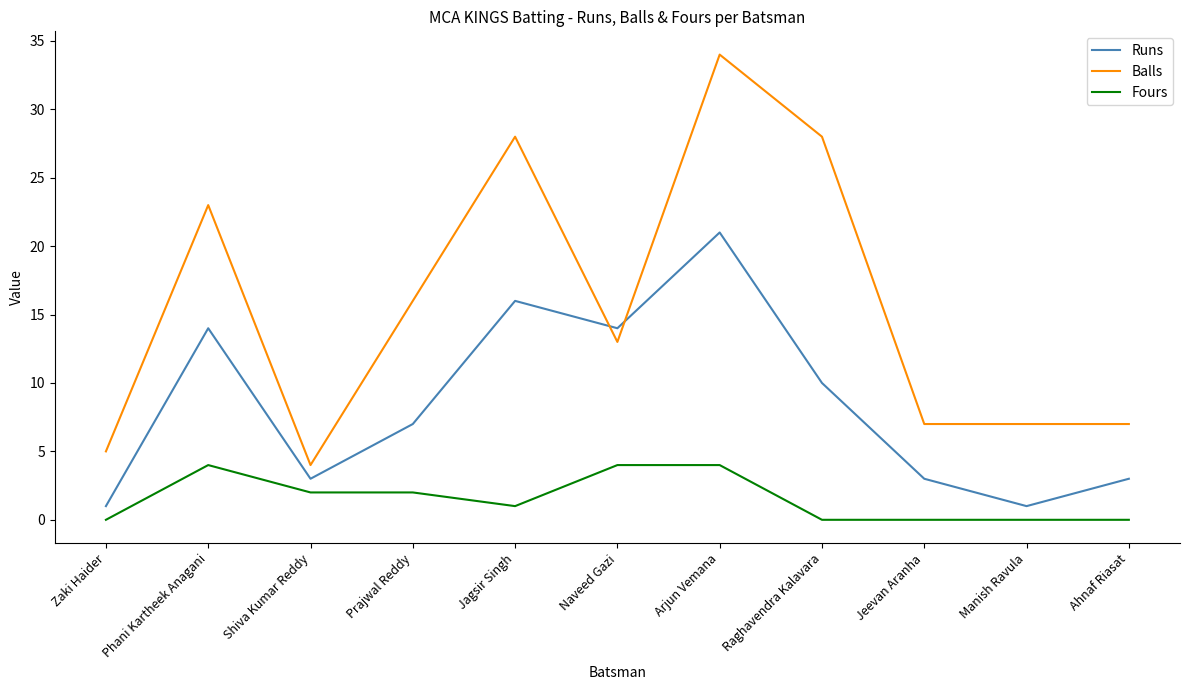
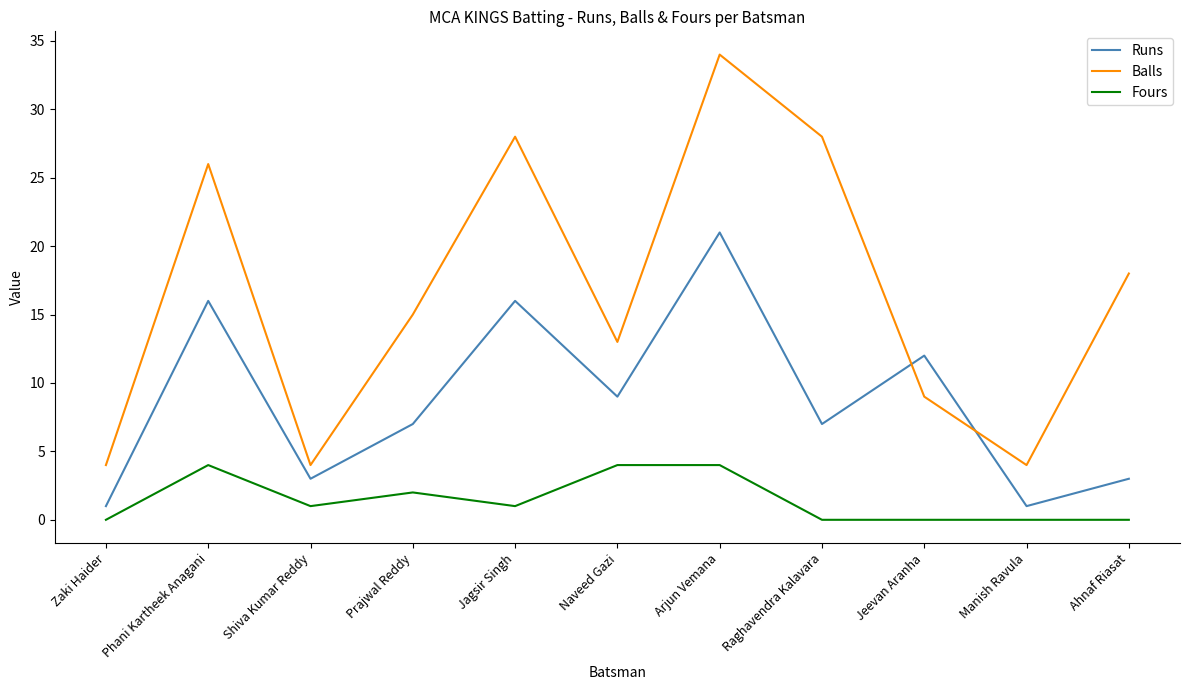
  {
    "Runs": {
      "Zaki Haider": 1,
-     "Phani Kartheek Anagani": 14,
+     "Phani Kartheek Anagani": 16,
      "Shiva Kumar Reddy": 3,
      "Prajwal Reddy": 7,
      "Jagsir Singh": 16,
-     "Naveed Gazi": 14,
+     "Naveed Gazi": 9,
      "Arjun Vemana": 21,
-     "Raghavendra Kalavara": 10,
-     "Jeevan Aranha": 3,
+     "Raghavendra Kalavara": 7,
+     "Jeevan Aranha": 12,
      "Manish Ravula": 1,
      "Ahnaf Riasat": 3
    },
    "Balls": {
-     "Zaki Haider": 5,
-     "Phani Kartheek Anagani": 23,
+     "Zaki Haider": 4,
+     "Phani Kartheek Anagani": 26,
      "Shiva Kumar Reddy": 4,
-     "Prajwal Reddy": 16,
+     "Prajwal Reddy": 15,
      "Jagsir Singh": 28,
      "Naveed Gazi": 13,
      "Arjun Vemana": 34,
      "Raghavendra Kalavara": 28,
-     "Jeevan Aranha": 7,
-     "Manish Ravula": 7,
-     "Ahnaf Riasat": 7
+     "Jeevan Aranha": 9,
+     "Manish Ravula": 4,
+     "Ahnaf Riasat": 18
    },
    "Fours": {
      "Zaki Haider": 0,
      "Phani Kartheek Anagani": 4,
-     "Shiva Kumar Reddy": 2,
+     "Shiva Kumar Reddy": 1,
      "Prajwal Reddy": 2,
      "Jagsir Singh": 1,
      "Naveed Gazi": 4,
      "Arjun Vemana": 4,
      "Raghavendra Kalavara": 0,
      "Jeevan Aranha": 0,
      "Manish Ravula": 0,
      "Ahnaf Riasat": 0
    }
  }
